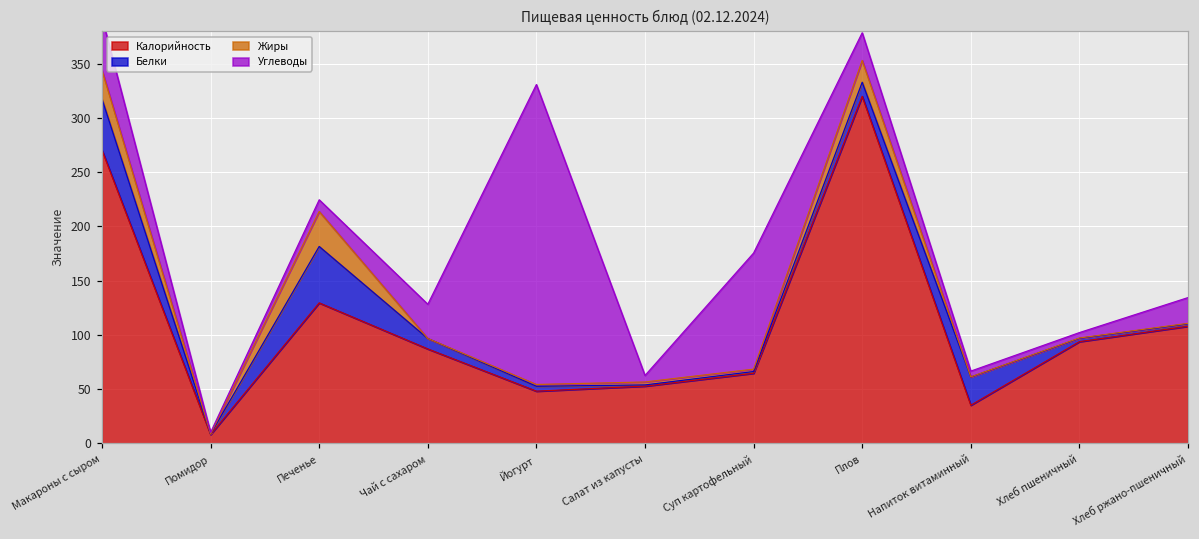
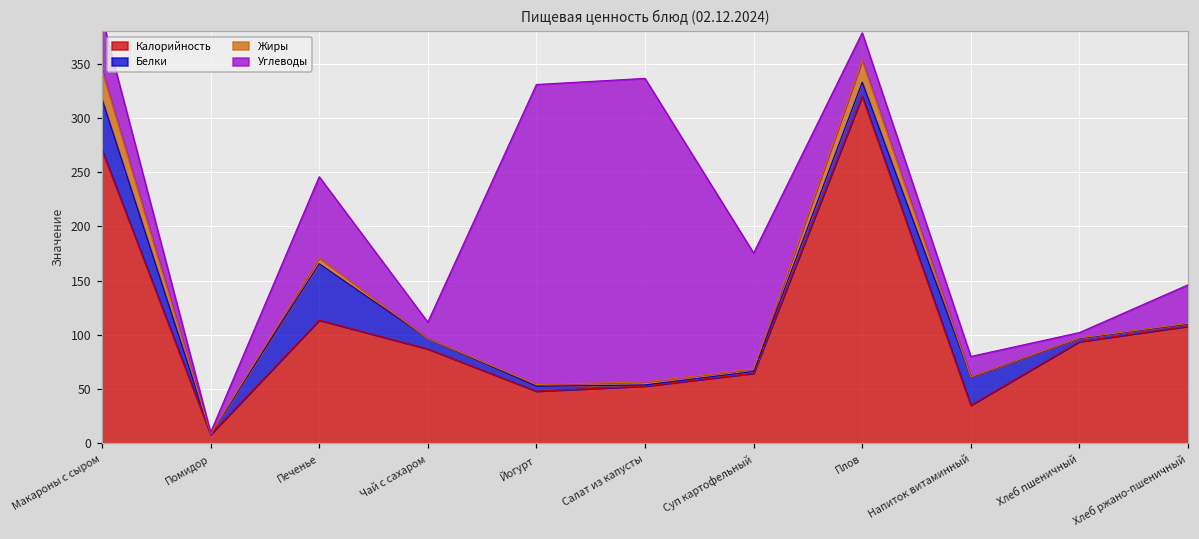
  {
    "Калорийность": {
      "Макароны с сыром": 270,
-     "Печенье": 130,
+     "Печенье": 110,
      "Чай с сахаром": 90,
      "Йогурт": 50,
      "Плов": 320,
      "Напиток витаминный": 40,
      "Хлеб пшеничный": 90
    },
    "Белки": {
      "Макароны с сыром": 50,
      "Печенье": 50,
      "Плов": 10
    },
    "Жиры": {
      "Макароны с сыром": 30,
-     "Печенье": 30,
+     "Печенье": 10,
      "Салат из капусты": 0,
      "Плов": 20
    },
    "Углеводы": {
-     "Печенье": 10,
-     "Чай с сахаром": 30,
+     "Печенье": 70,
+     "Чай с сахаром": 20,
      "Йогурт": 280,
-     "Салат из капусты": 10,
+     "Салат из капусты": 280,
      "Суп картофельный": 110,
      "Плов": 30,
-     "Напиток витаминный": 10,
+     "Напиток витаминный": 20,
      "Хлеб пшеничный": 0,
-     "Хлеб ржано-пшеничный": 20
+     "Хлеб ржано-пшеничный": 40
    }
  }
